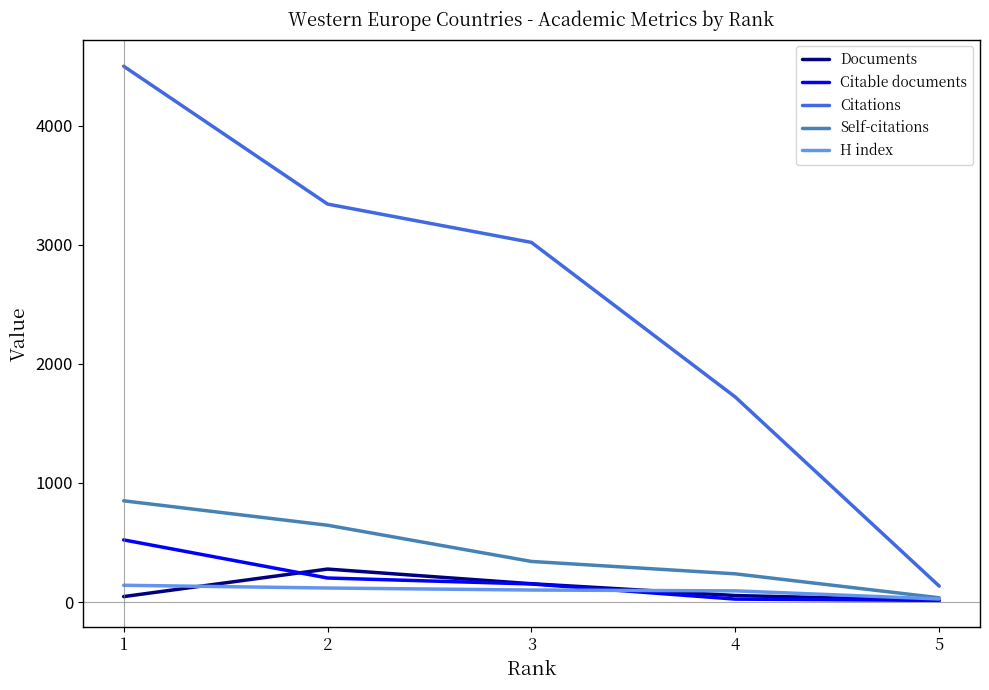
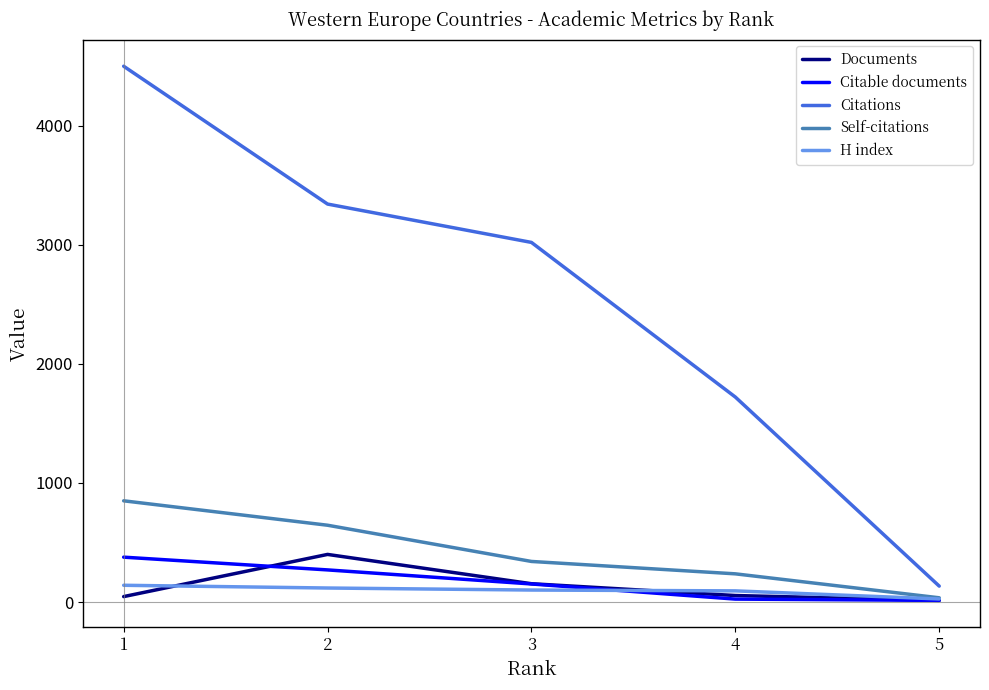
  {
    "Documents": {
      "1": 50,
-     "2": 280,
+     "2": 400,
      "4": 60
    },
    "Citable documents": {
-     "1": 520,
-     "2": 200,
+     "1": 380,
+     "2": 270,
      "4": 30
    }
  }
